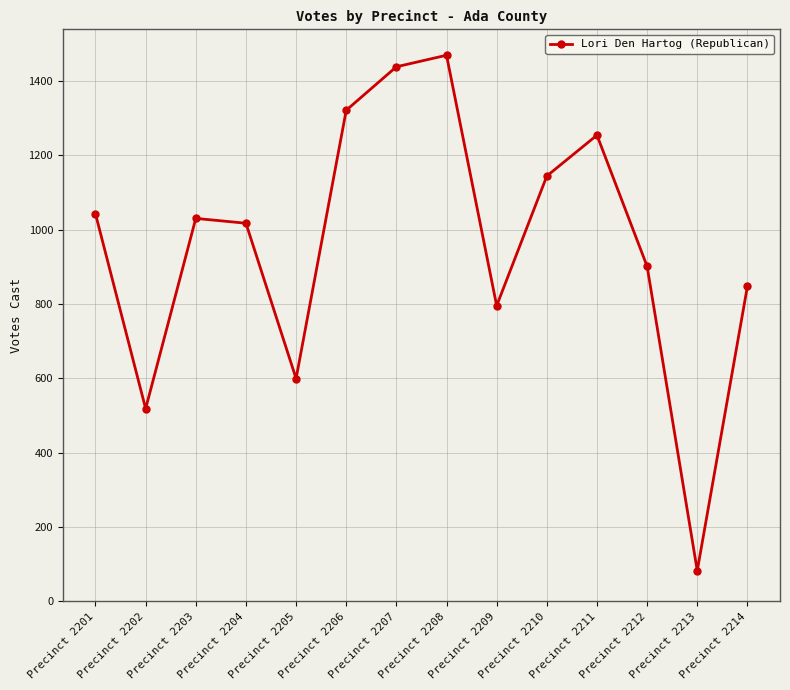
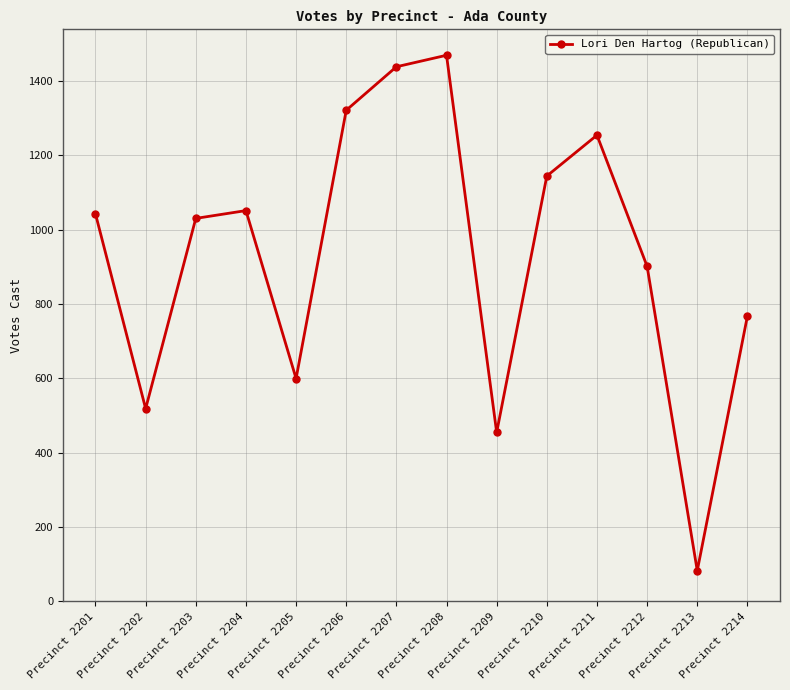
  {
    "Precinct 2201": 1040,
    "Precinct 2202": 520,
    "Precinct 2203": 1030,
-   "Precinct 2204": 1020,
+   "Precinct 2204": 1050,
    "Precinct 2205": 600,
    "Precinct 2206": 1320,
    "Precinct 2207": 1440,
    "Precinct 2208": 1470,
-   "Precinct 2209": 800,
+   "Precinct 2209": 450,
    "Precinct 2210": 1140,
    "Precinct 2211": 1250,
    "Precinct 2212": 900,
    "Precinct 2213": 80,
-   "Precinct 2214": 850
+   "Precinct 2214": 770
  }
